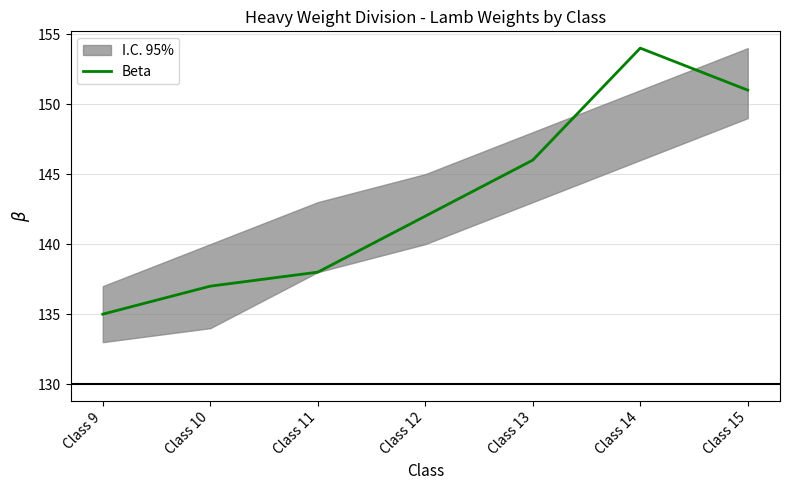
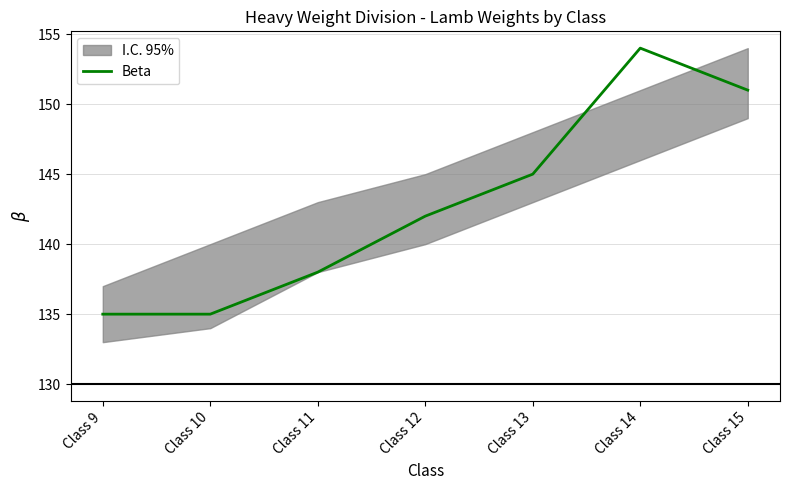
  {
    "Beta": {
      "Class 9": 135,
-     "Class 10": 137,
+     "Class 10": 135,
      "Class 11": 138,
      "Class 12": 142,
-     "Class 13": 146,
+     "Class 13": 145,
      "Class 14": 154,
      "Class 15": 151
    }
  }
